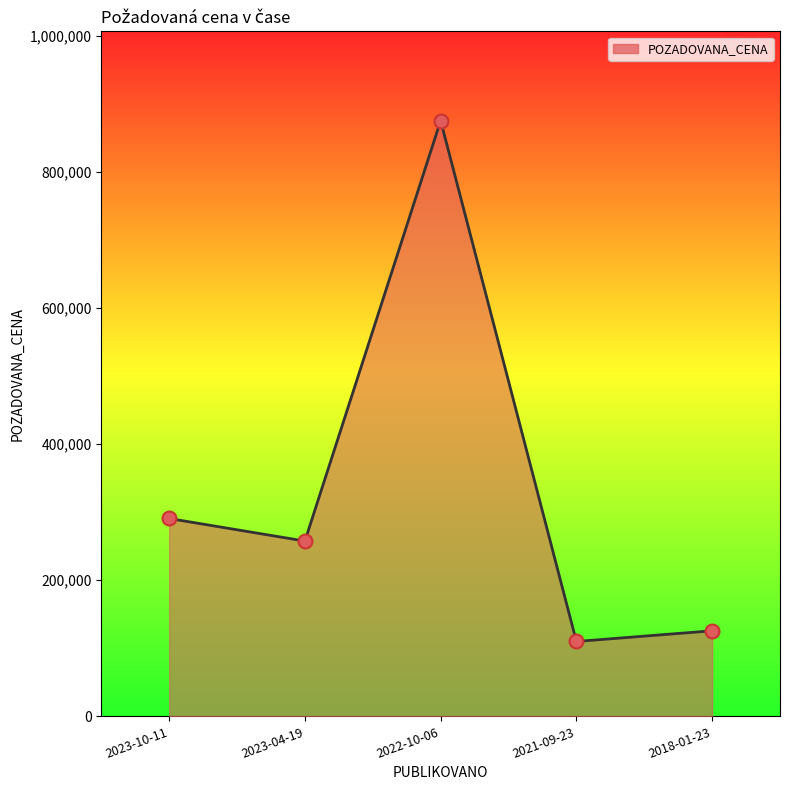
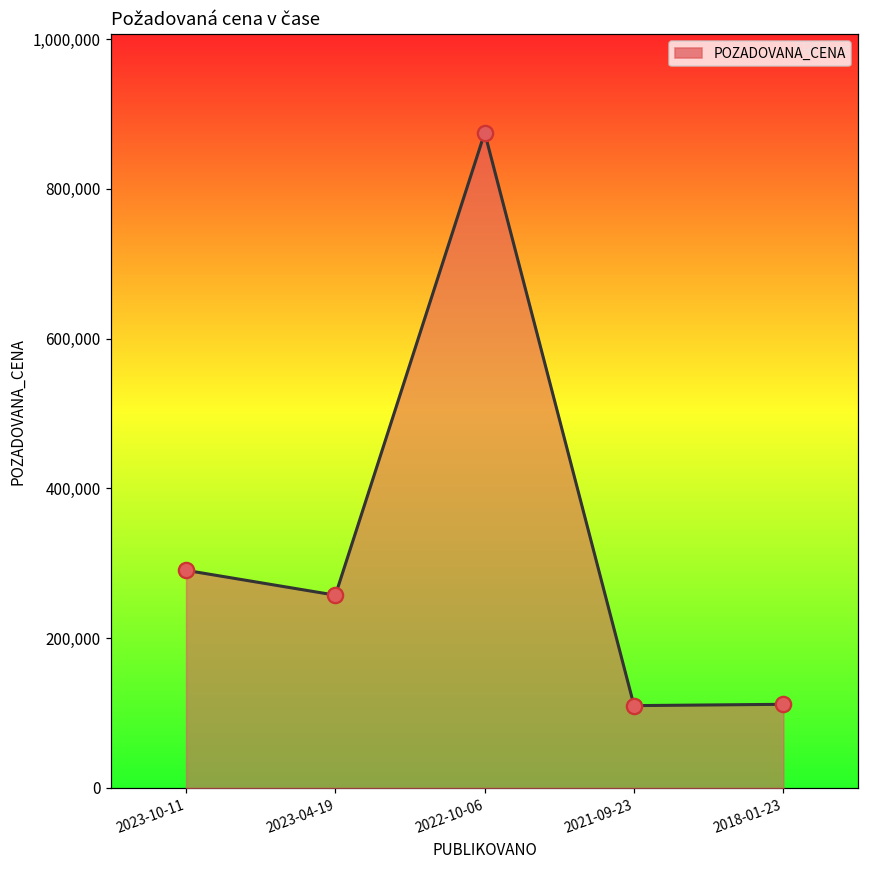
  {
    "2023-10-11": "290,000",
    "2023-04-19": "260,000",
    "2022-10-06": "880,000",
    "2021-09-23": "110,000",
-   "2018-01-23": "130,000"
+   "2018-01-23": "110,000"
  }
